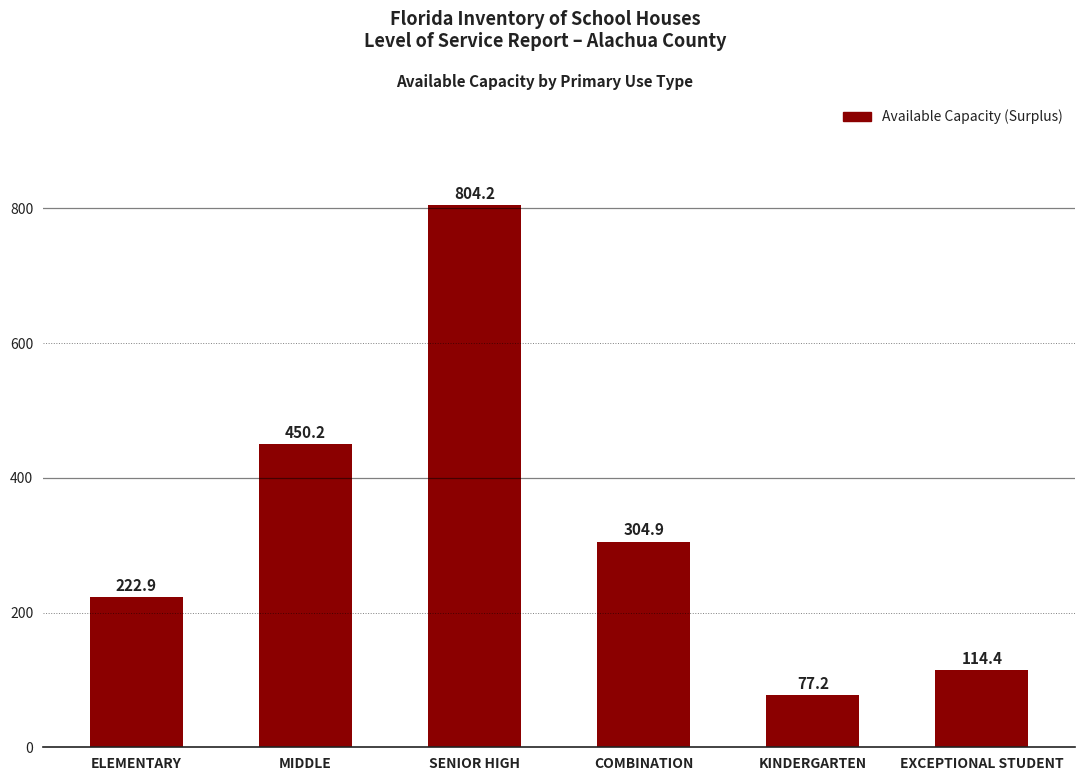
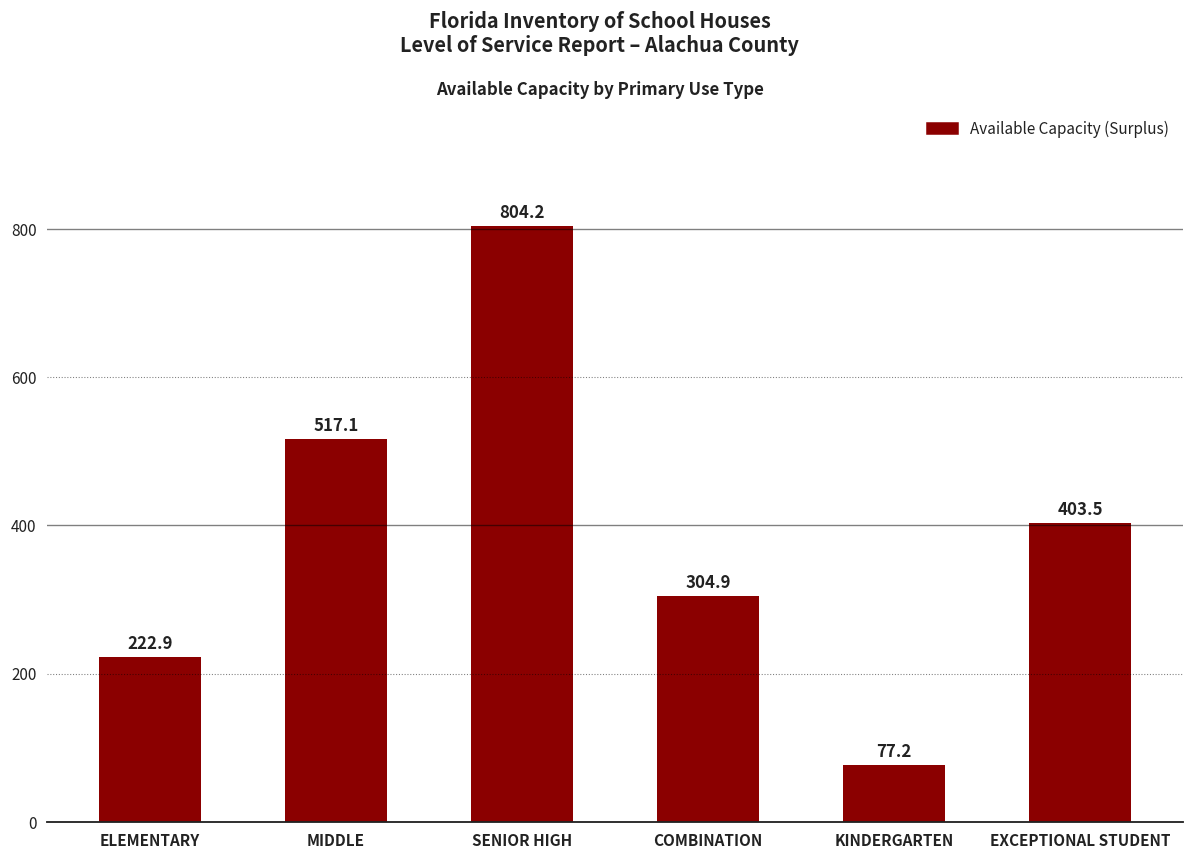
  {
    "ELEMENTARY": 222.9,
-   "MIDDLE": 450.2,
+   "MIDDLE": 517.1,
    "SENIOR HIGH": 804.2,
    "COMBINATION": 304.9,
    "KINDERGARTEN": 77.2,
-   "EXCEPTIONAL STUDENT": 114.4
+   "EXCEPTIONAL STUDENT": 403.5
  }
